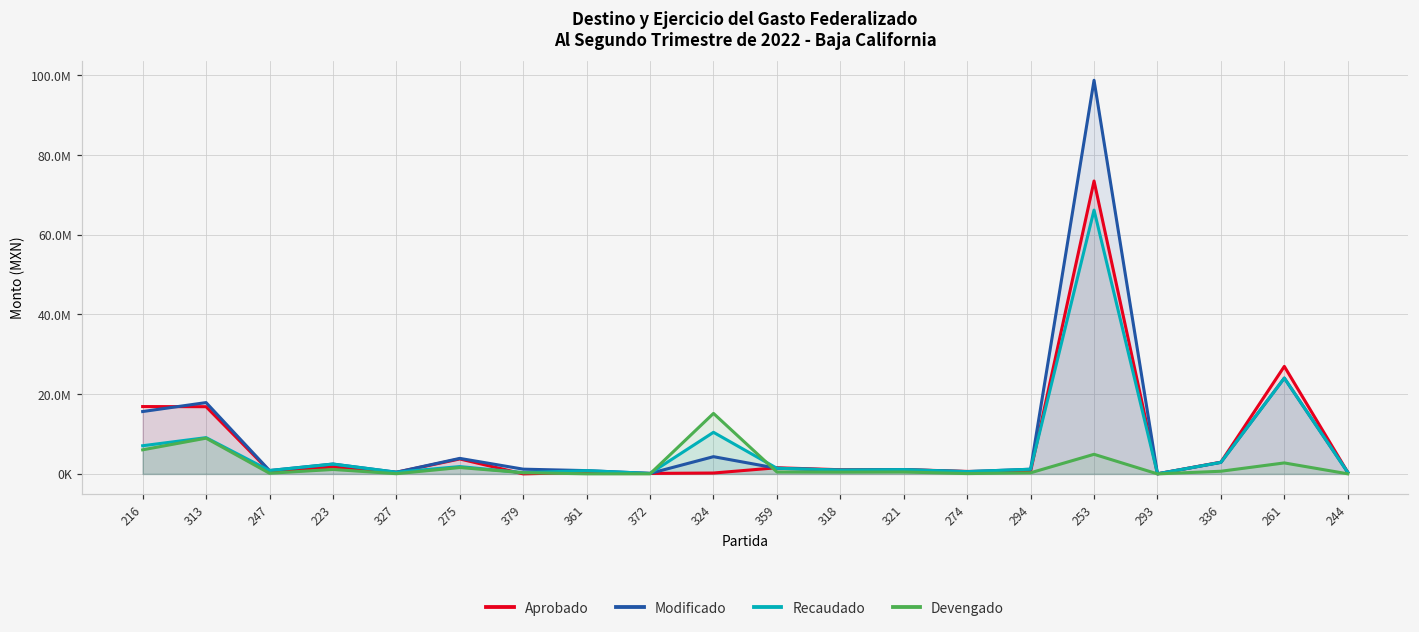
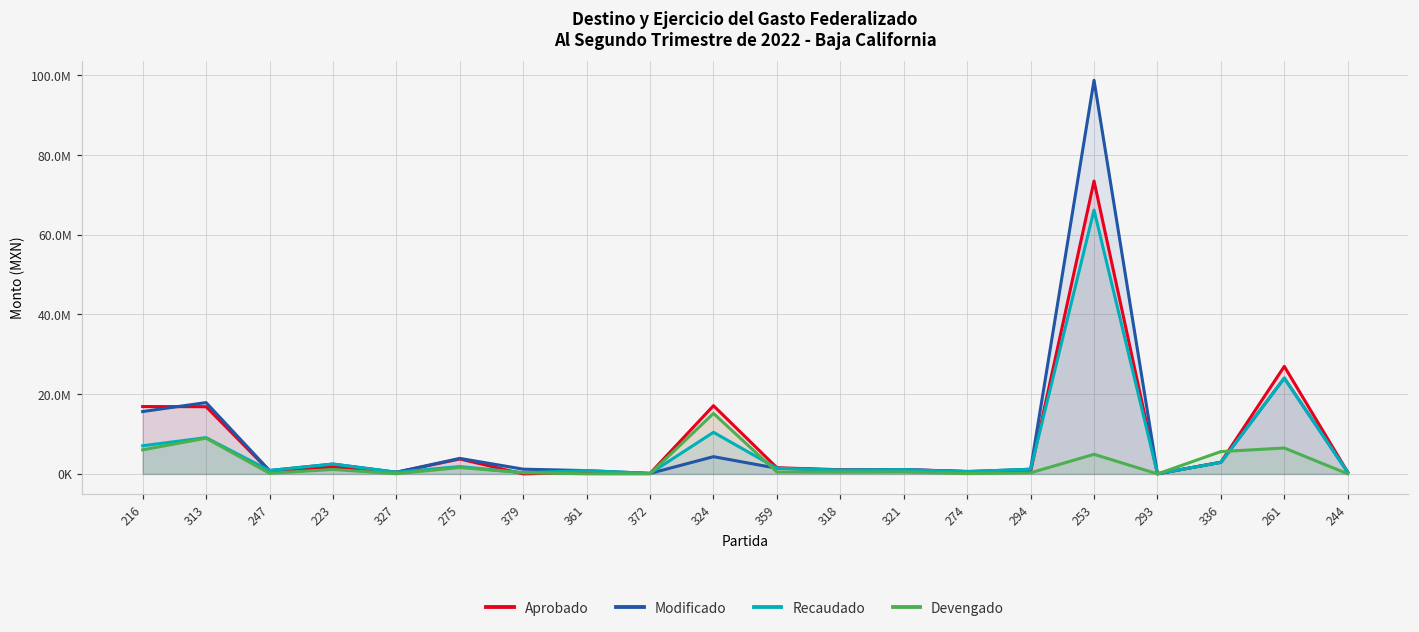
  {
    "Aprobado": {
      "216": 17000000,
      "313": 17000000,
-     "324": 0,
+     "324": 17000000,
      "253": 73000000,
      "261": 27000000
    },
    "Modificado": {
      "216": 16000000,
      "313": 18000000,
      "379": 1000000,
      "324": 4000000,
      "253": 99000000
    },
    "Recaudado": {
      "216": 7000000,
      "324": 10000000,
      "253": 66000000
    },
    "Devengado": {
      "216": 6000000,
      "324": 15000000,
      "359": 0,
      "253": 5000000,
-     "336": 1000000,
-     "261": 3000000
+     "336": 6000000,
+     "261": 6000000
    }
  }
